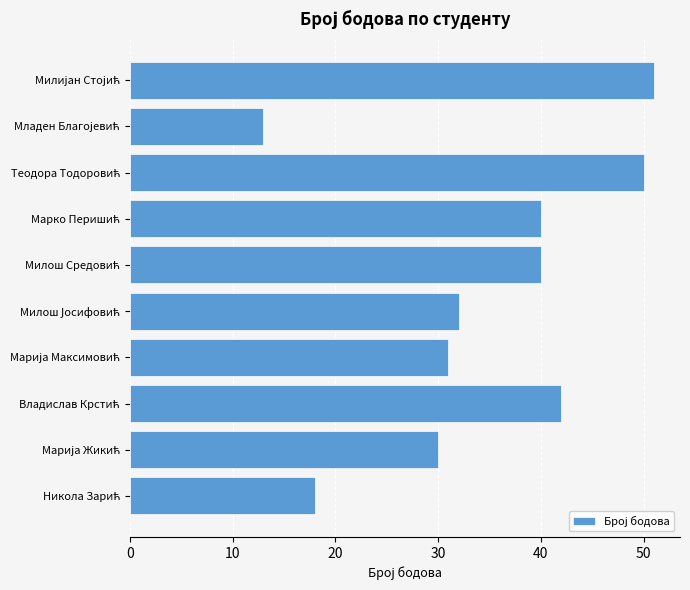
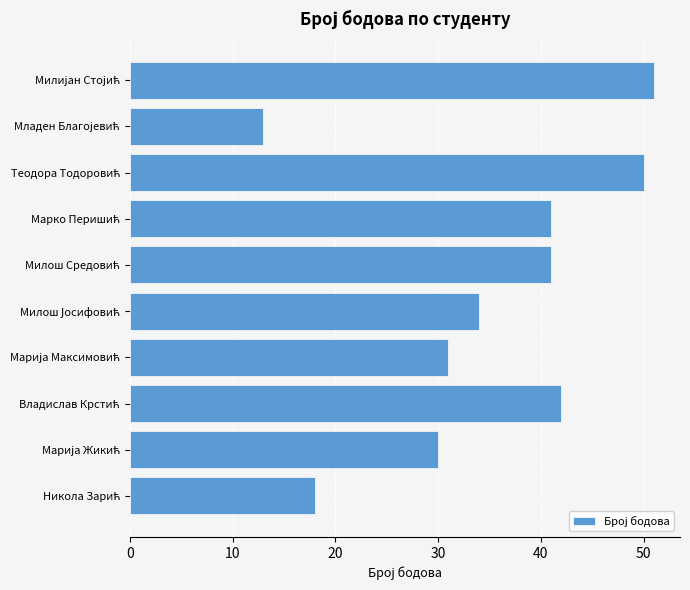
  {
    "Милијан Стојић": 51,
    "Младен Благојевић": 13,
    "Теодора Тодоровић": 50,
-   "Марко Перишић": 40,
-   "Милош Средовић": 40,
-   "Милош Јосифовић": 32,
+   "Марко Перишић": 41,
+   "Милош Средовић": 41,
+   "Милош Јосифовић": 34,
    "Марија Максимовић": 31,
    "Владислав Крстић": 42,
    "Марија Жикић": 30,
    "Никола Зарић": 18
  }
